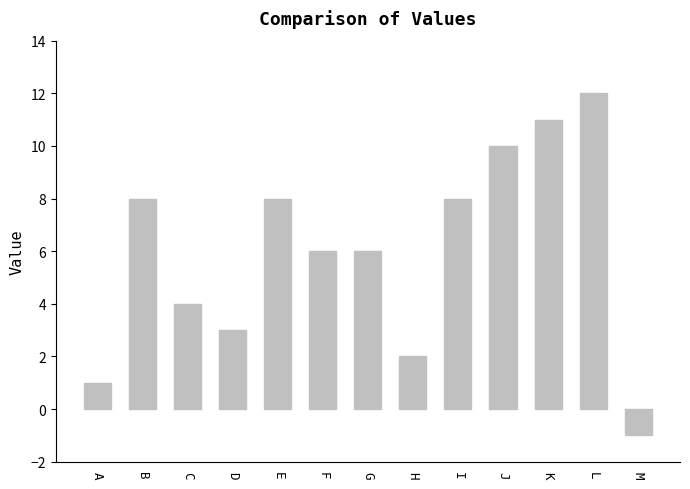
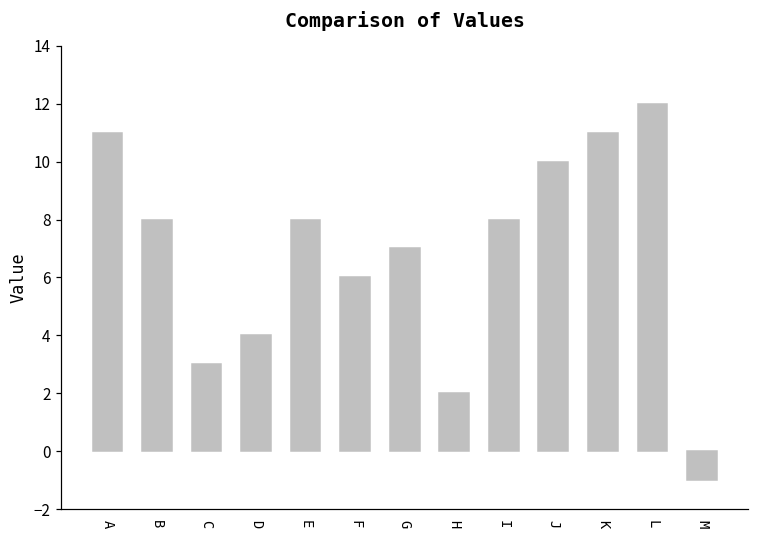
  {
-   "A": 1,
+   "A": 11,
    "B": 8,
-   "C": 4,
-   "D": 3,
+   "C": 3,
+   "D": 4,
    "E": 8,
    "F": 6,
-   "G": 6,
+   "G": 7,
    "H": 2,
    "I": 8,
    "J": 10,
    "K": 11,
    "L": 12,
    "M": -1
  }
